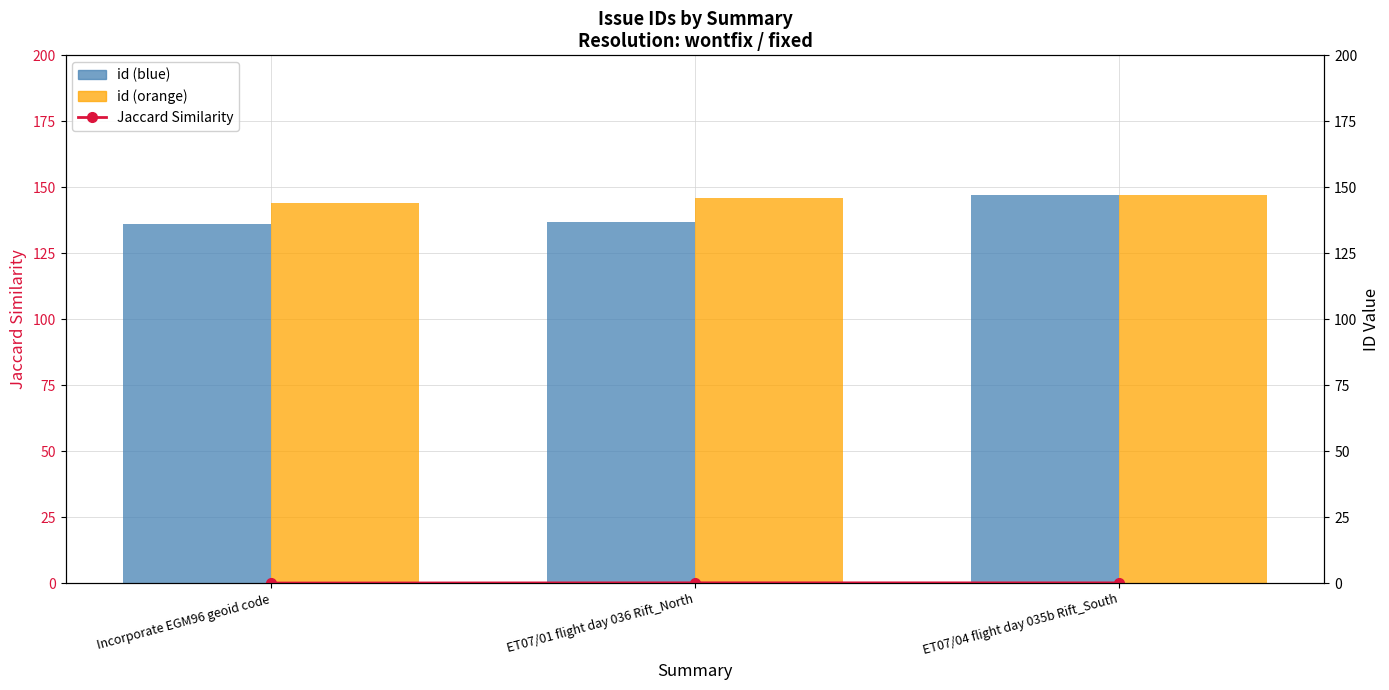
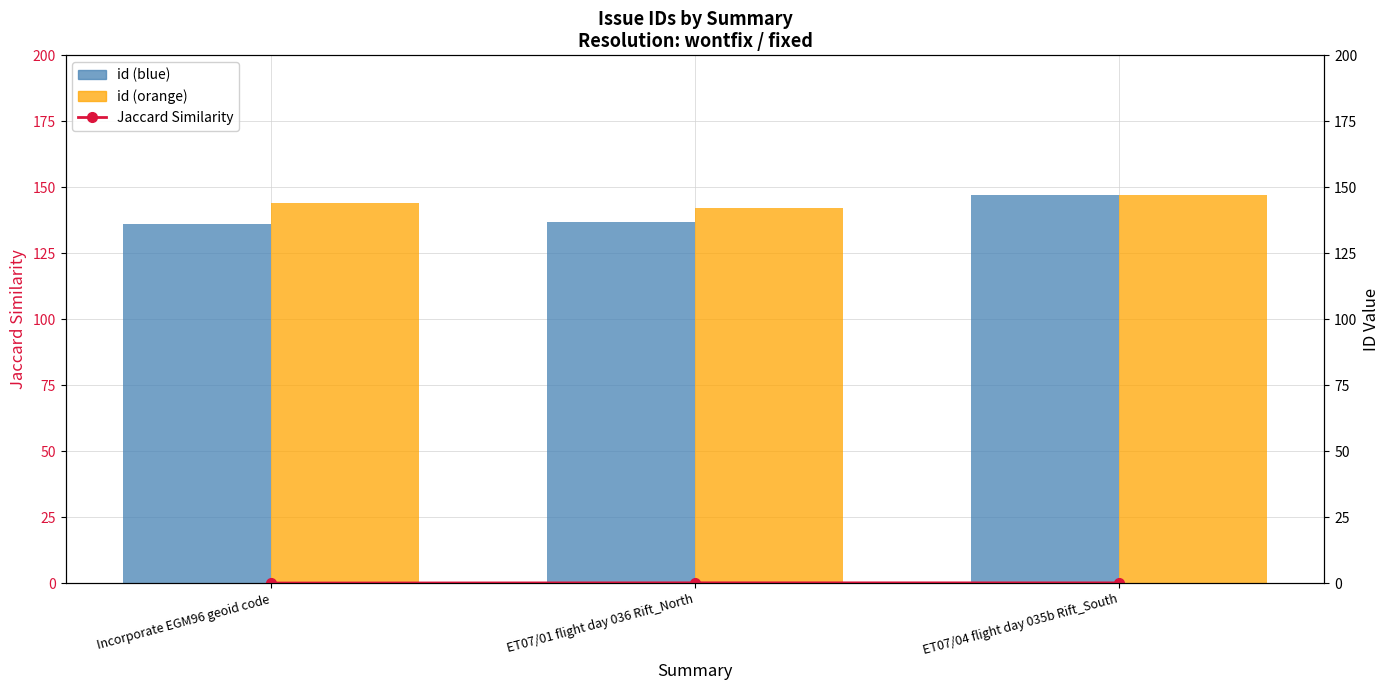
  {
    "id (blue)": {
      "Incorporate EGM96 geoid code": 136,
      "ET07/01 flight day 036 Rift_North": 137,
      "ET07/04 flight day 035b Rift_South": 147
    },
    "Jaccard Similarity": {
      "Incorporate EGM96 geoid code": 0,
      "ET07/01 flight day 036 Rift_North": 0,
      "ET07/04 flight day 035b Rift_South": 0
    },
    "id (orange)": {
      "Incorporate EGM96 geoid code": 144,
-     "ET07/01 flight day 036 Rift_North": 146,
+     "ET07/01 flight day 036 Rift_North": 142,
      "ET07/04 flight day 035b Rift_South": 147
    }
  }
